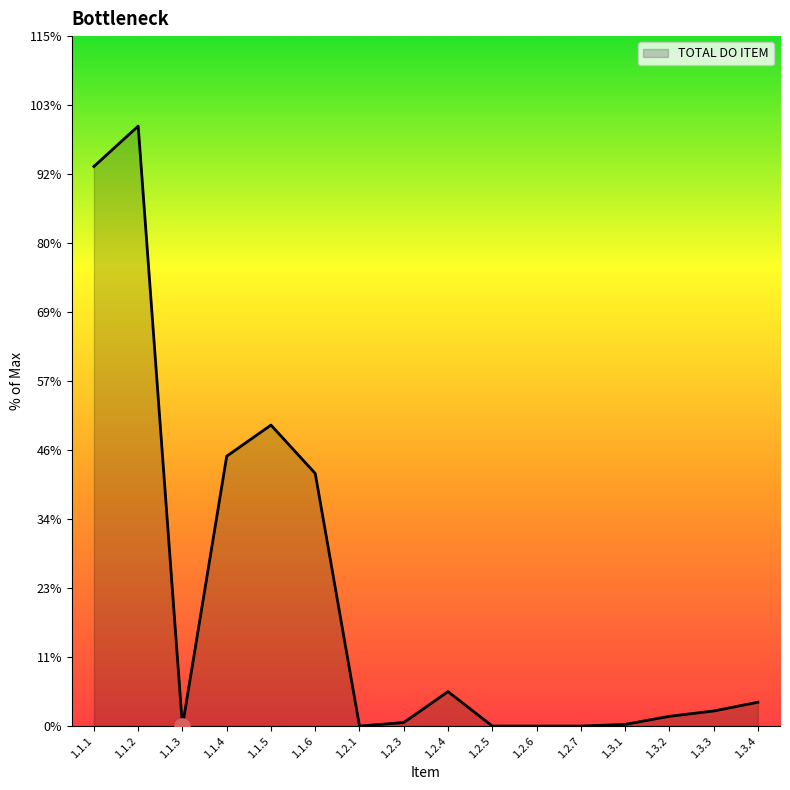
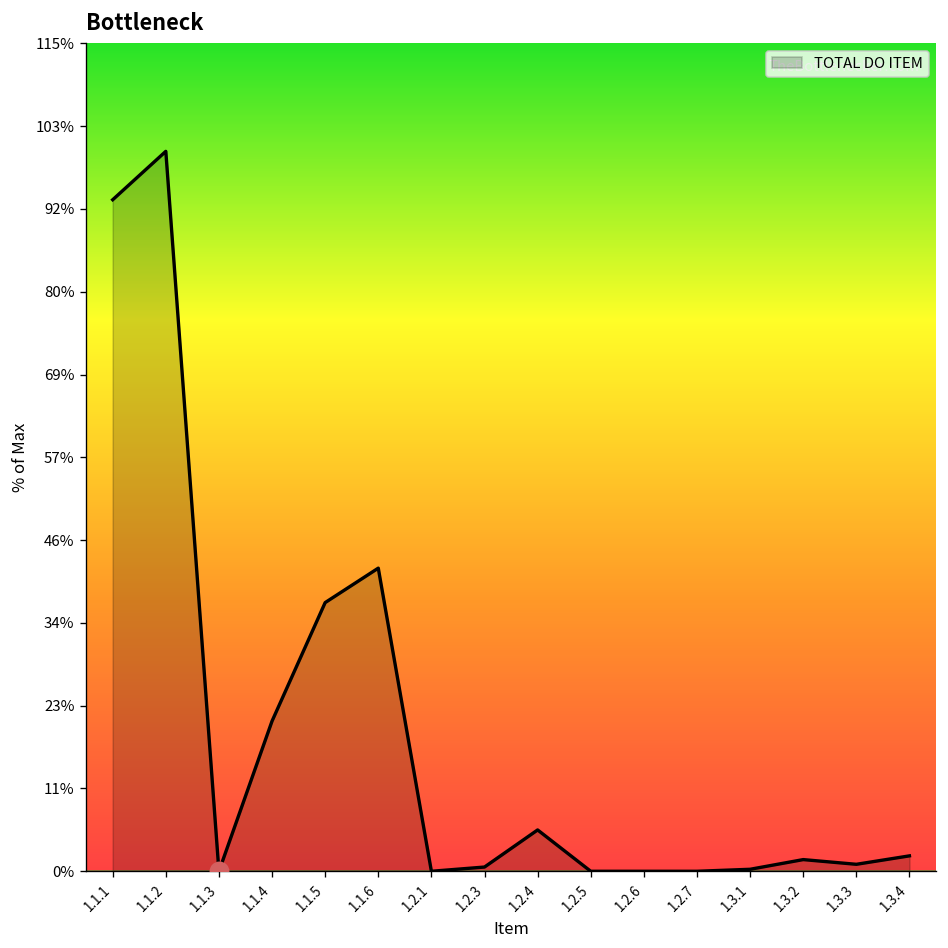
  {
    "TOTAL DO ITEM": {
      "1.1.1": "93%",
      "1.1.2": "100%",
-     "1.1.4": "45%",
-     "1.1.5": "50%",
+     "1.1.4": "21%",
+     "1.1.5": "37%",
      "1.1.6": "42%",
      "1.2.3": "1%",
      "1.2.4": "6%",
      "1.3.1": "0%",
      "1.3.2": "2%",
-     "1.3.3": "3%",
-     "1.3.4": "4%"
+     "1.3.3": "1%",
+     "1.3.4": "2%"
    }
  }
